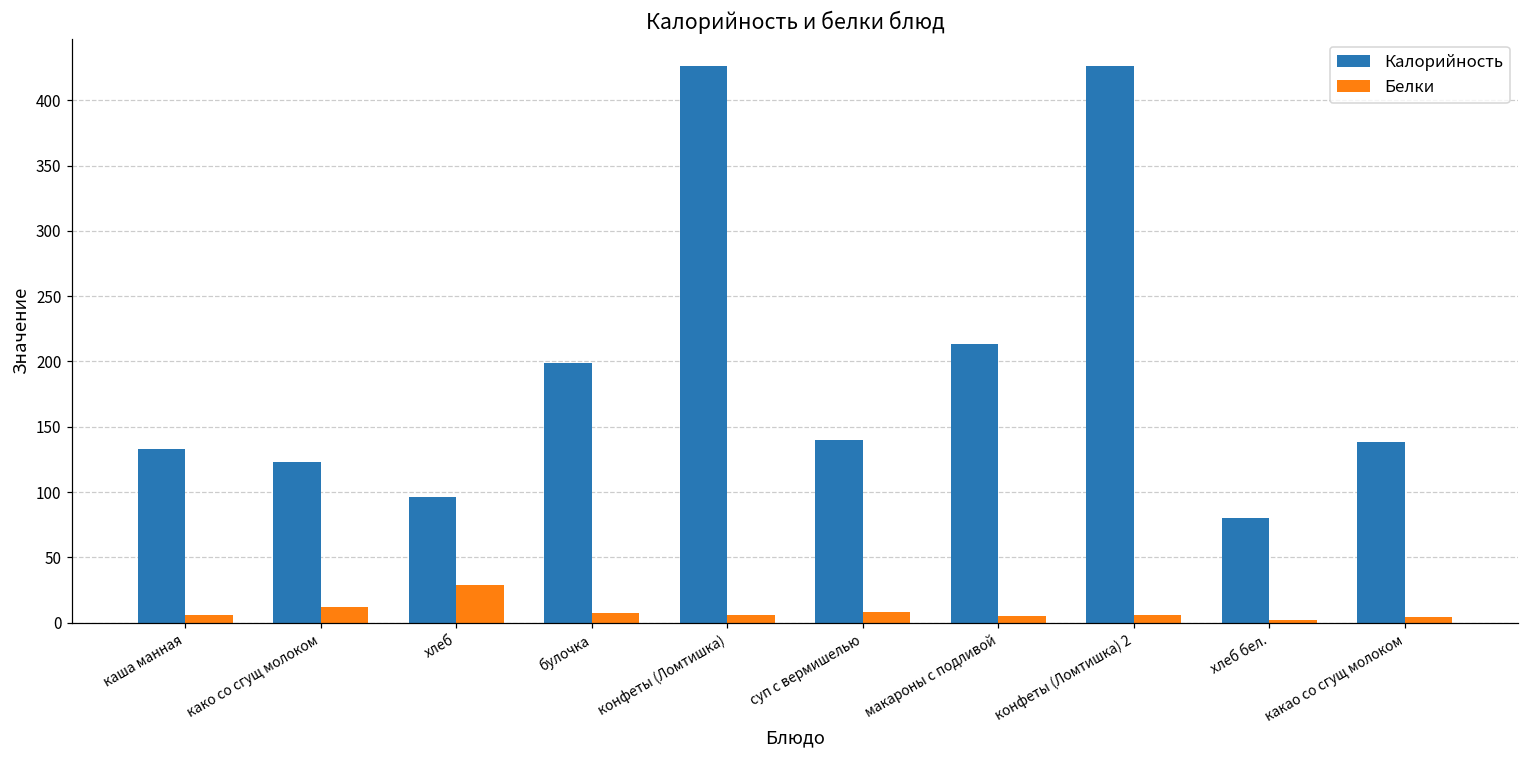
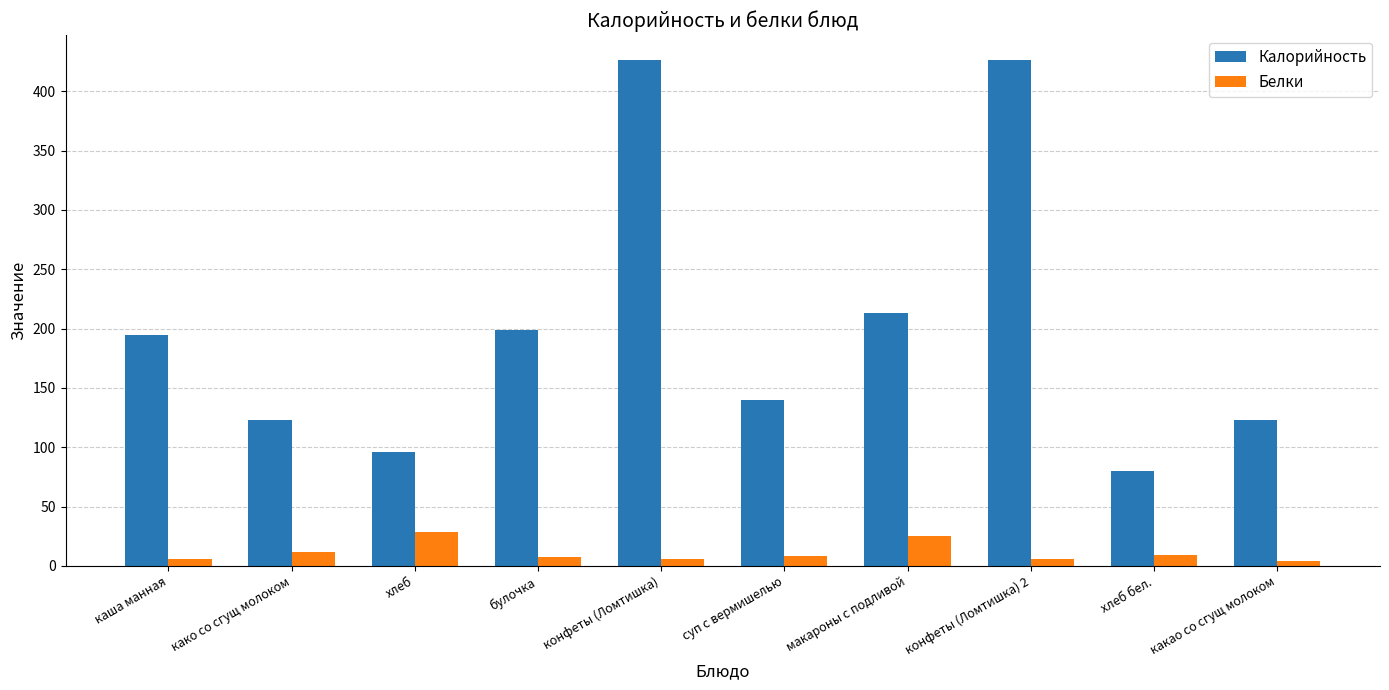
  {
    "Калорийность": {
-     "каша манная": 133,
+     "каша манная": 195,
      "како со сгущ молоком": 123,
      "хлеб": 96,
      "булочка": 199,
      "конфеты (Ломтишка)": 426,
      "суп с вермишелью": 140,
      "макароны с подливой": 213,
      "конфеты (Ломтишка) 2": 426,
      "хлеб бел.": 80,
-     "какао со сгущ молоком": 138
+     "какао со сгущ молоком": 123
    },
    "Белки": {
      "каша манная": 6,
      "како со сгущ молоком": 12,
      "хлеб": 29,
      "булочка": 8,
      "конфеты (Ломтишка)": 6,
      "суп с вермишелью": 8,
-     "макароны с подливой": 5,
+     "макароны с подливой": 25,
      "конфеты (Ломтишка) 2": 6,
-     "хлеб бел.": 2,
+     "хлеб бел.": 9,
      "какао со сгущ молоком": 4
    }
  }
